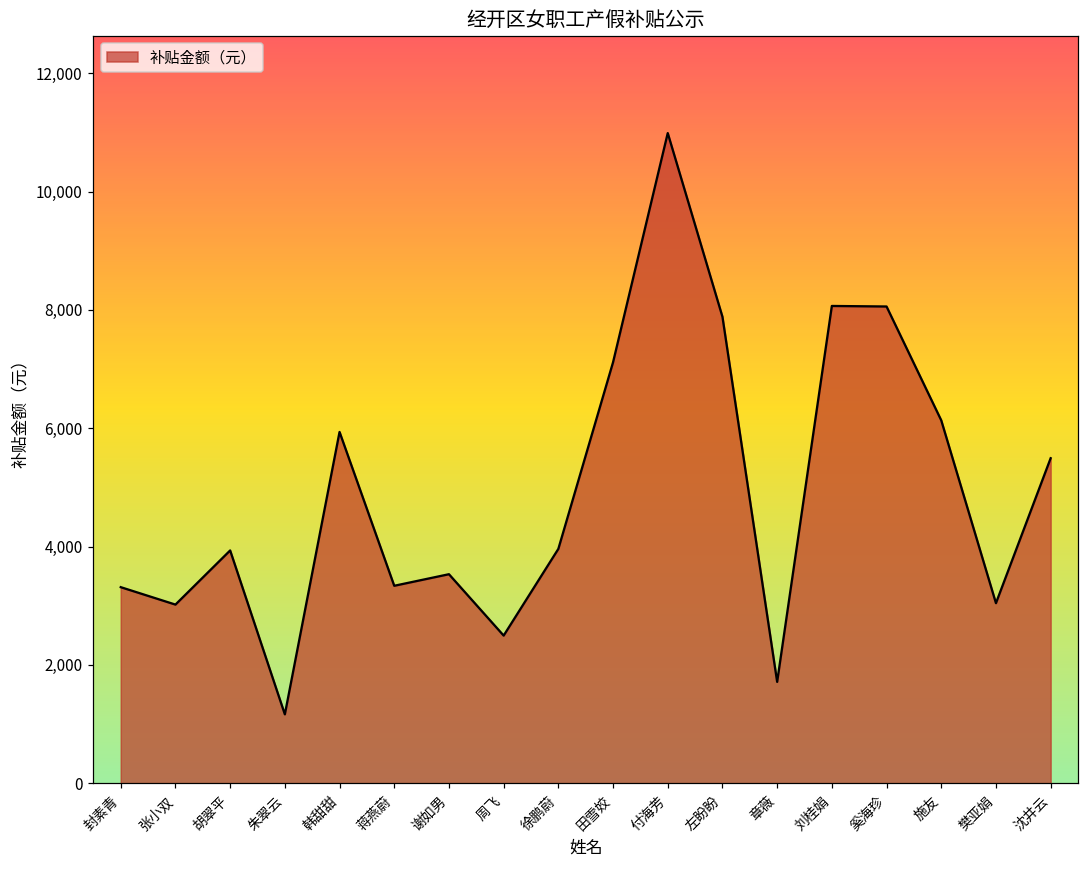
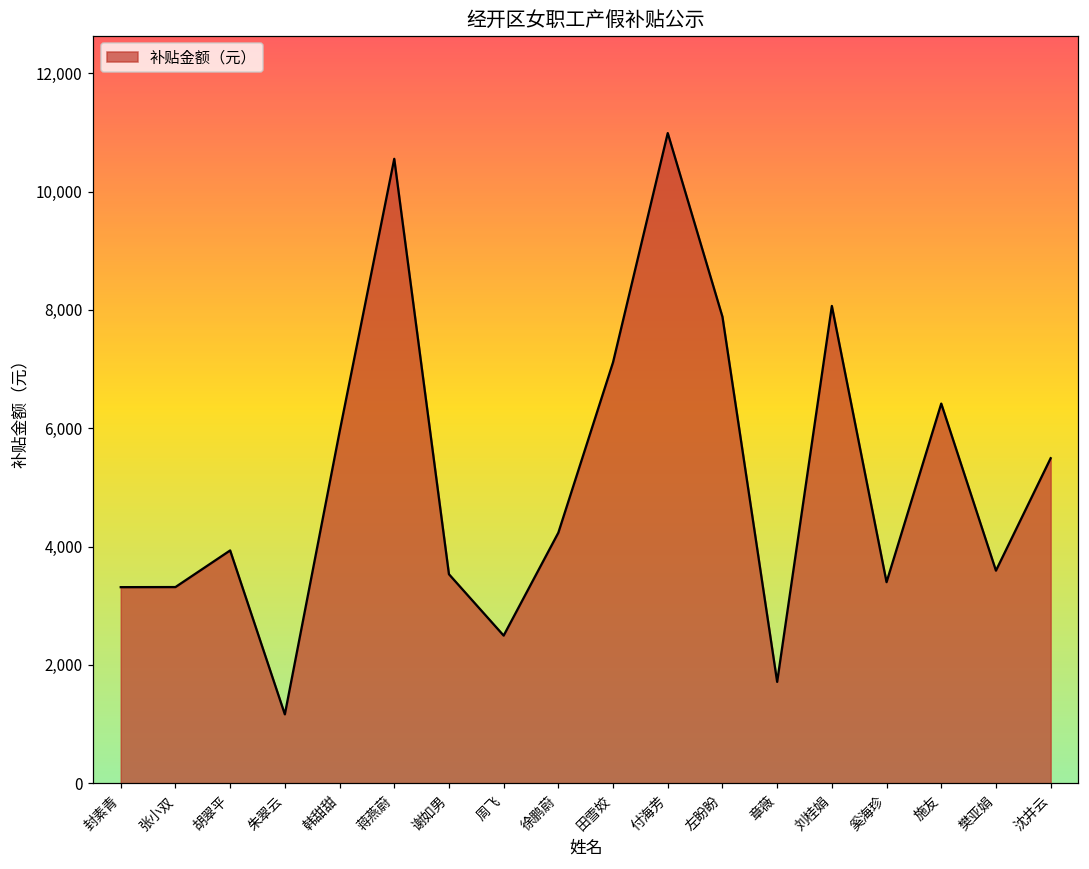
  {
    "封素青": "3,300",
-   "张小双": "3,000",
+   "张小双": "3,300",
    "胡翠平": "3,900",
    "朱翠云": "1,200",
    "韩甜甜": "5,900",
-   "蒋燕蔚": "3,300",
+   "蒋燕蔚": "10,600",
    "谢如男": "3,500",
    "周飞": "2,500",
-   "徐鹏蔚": "4,000",
+   "徐鹏蔚": "4,200",
    "田雪姣": "7,100",
    "付海芳": "11,000",
    "左盼盼": "7,900",
    "章薇": "1,700",
    "刘桂娟": "8,100",
-   "奚海珍": "8,100",
-   "施友": "6,100",
-   "樊亚娟": "3,000",
+   "奚海珍": "3,400",
+   "施友": "6,400",
+   "樊亚娟": "3,600",
    "沈井云": "5,500"
  }
